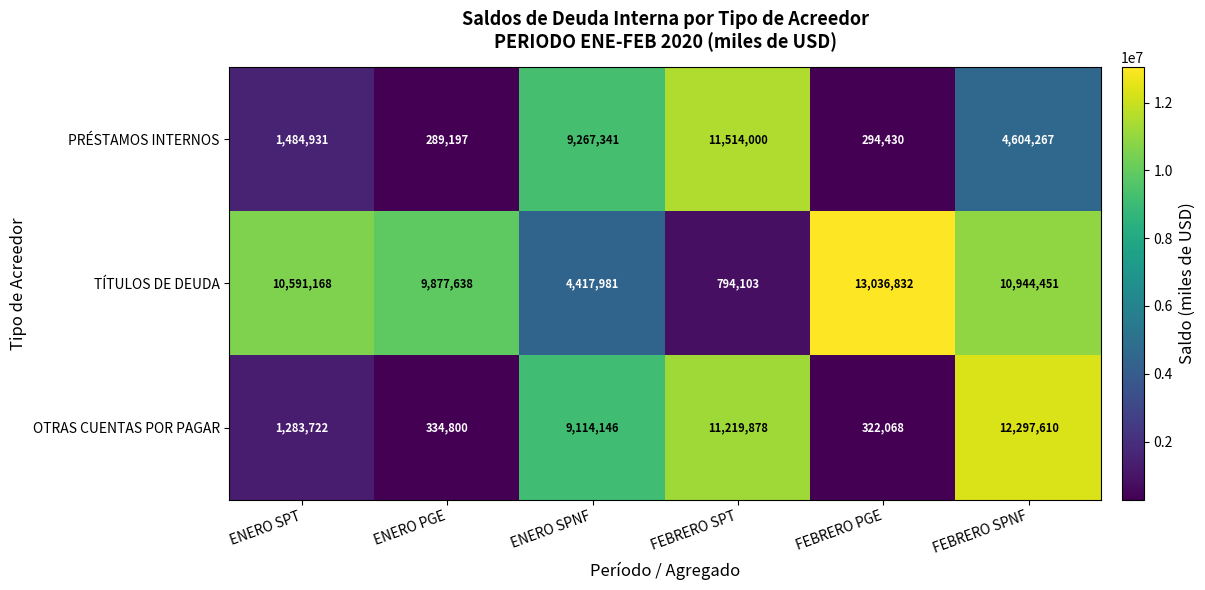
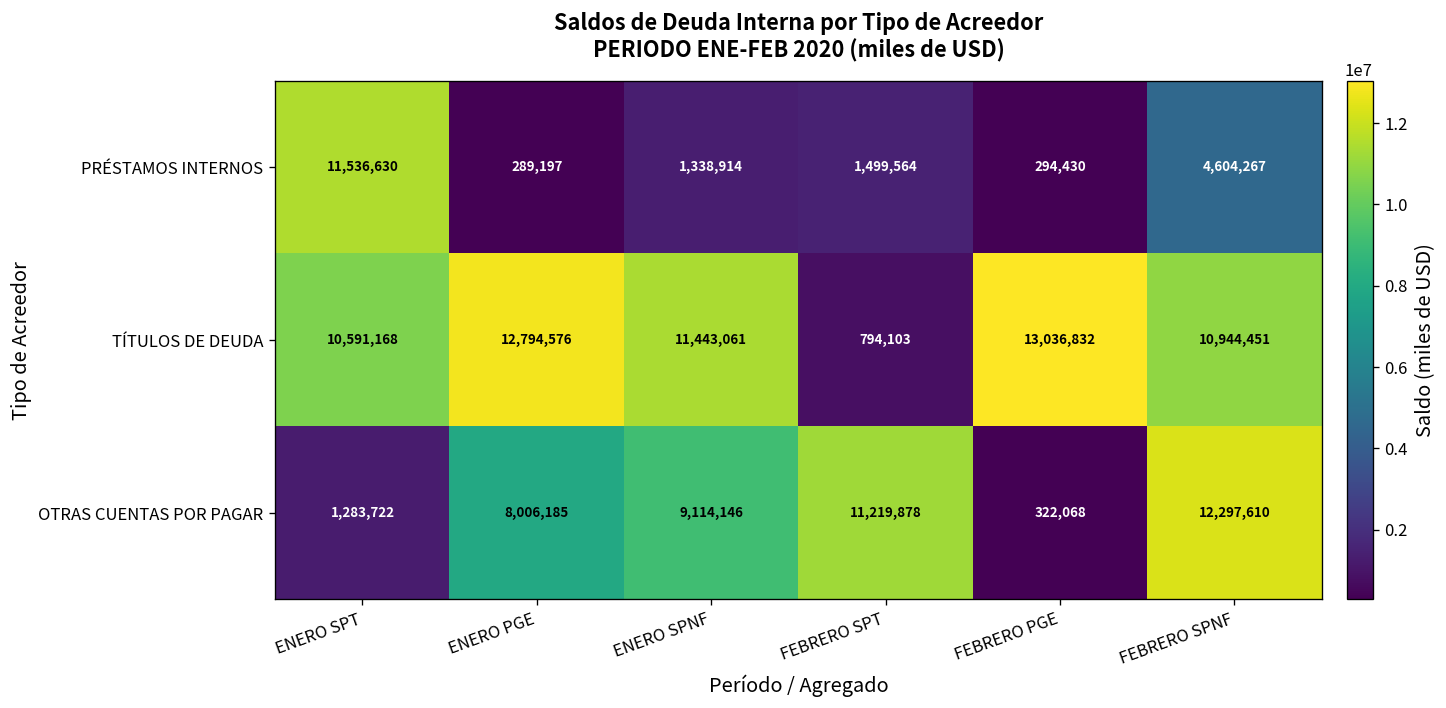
  {
    "PRÉSTAMOS INTERNOS": {
-     "ENERO SPT": "1,484,931",
+     "ENERO SPT": "11,536,630",
      "ENERO PGE": "289,197",
-     "ENERO SPNF": "9,267,341",
-     "FEBRERO SPT": "11,514,000",
+     "ENERO SPNF": "1,338,914",
+     "FEBRERO SPT": "1,499,564",
      "FEBRERO PGE": "294,430",
      "FEBRERO SPNF": "4,604,267"
    },
    "TÍTULOS DE DEUDA": {
      "ENERO SPT": "10,591,168",
-     "ENERO PGE": "9,877,638",
-     "ENERO SPNF": "4,417,981",
+     "ENERO PGE": "12,794,576",
+     "ENERO SPNF": "11,443,061",
      "FEBRERO SPT": "794,103",
      "FEBRERO PGE": "13,036,832",
      "FEBRERO SPNF": "10,944,451"
    },
    "OTRAS CUENTAS POR PAGAR": {
      "ENERO SPT": "1,283,722",
-     "ENERO PGE": "334,800",
+     "ENERO PGE": "8,006,185",
      "ENERO SPNF": "9,114,146",
      "FEBRERO SPT": "11,219,878",
      "FEBRERO PGE": "322,068",
      "FEBRERO SPNF": "12,297,610"
    }
  }
